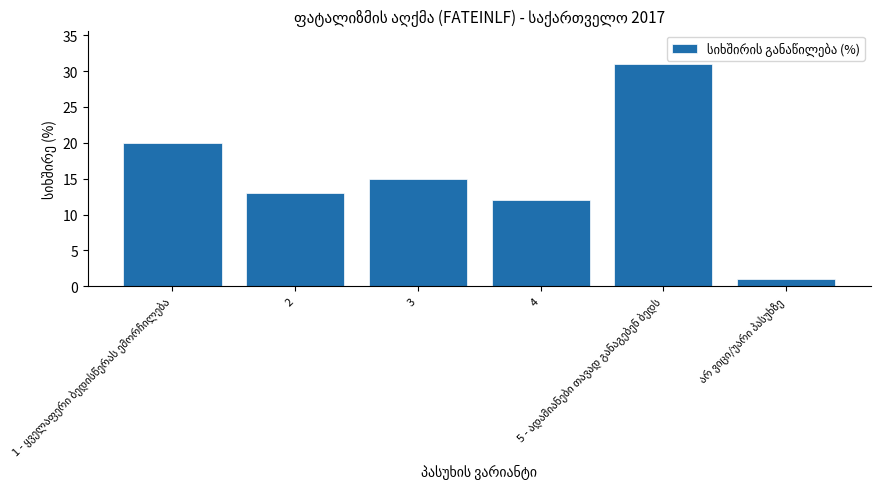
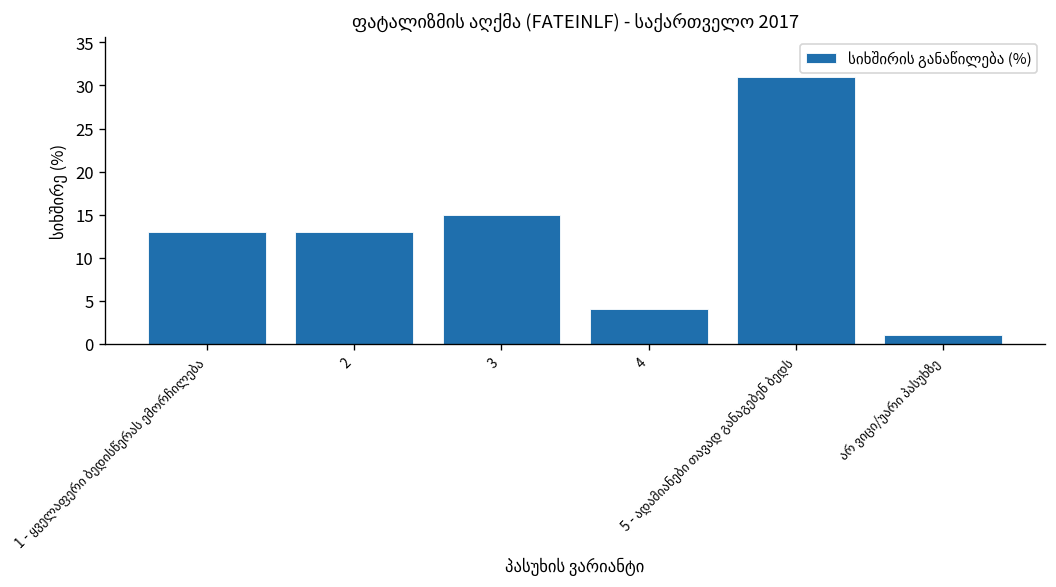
  {
-   "1 - ყველაფერი ბედისწერას ემორჩილება": 20,
+   "1 - ყველაფერი ბედისწერას ემორჩილება": 13,
    "2": 13,
    "3": 15,
-   "4": 12,
+   "4": 4,
    "5 - ადამიანები თავად განაგებენ ბედს": 31,
    "არ ვიცი/უარი პასუხზე": 1
  }
